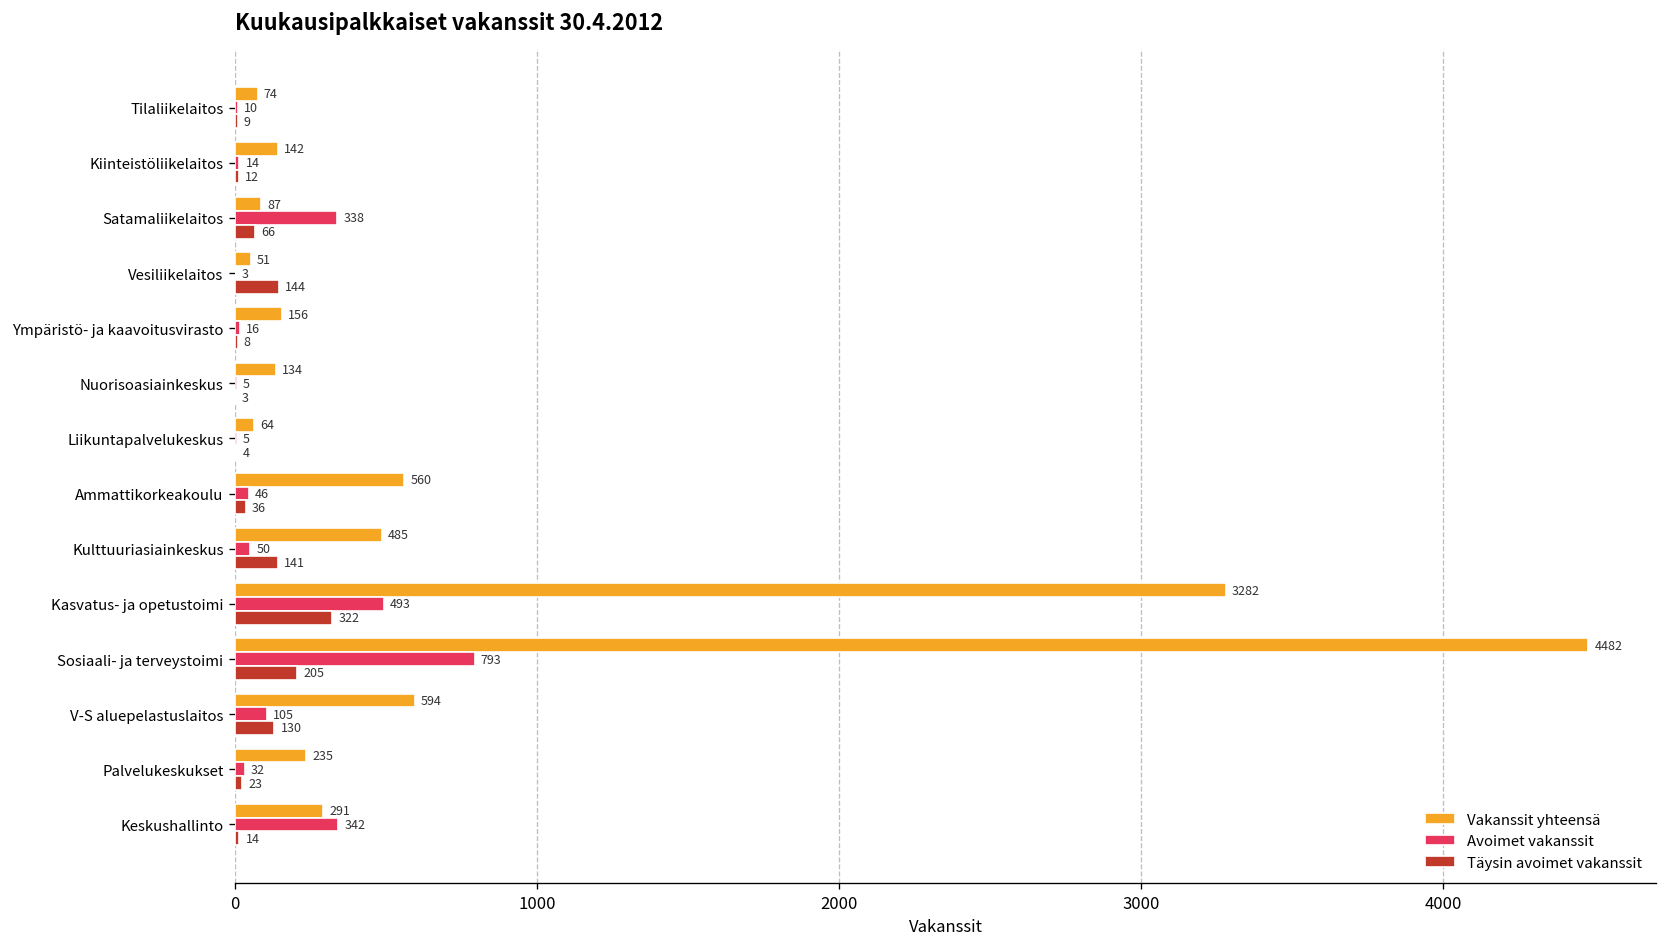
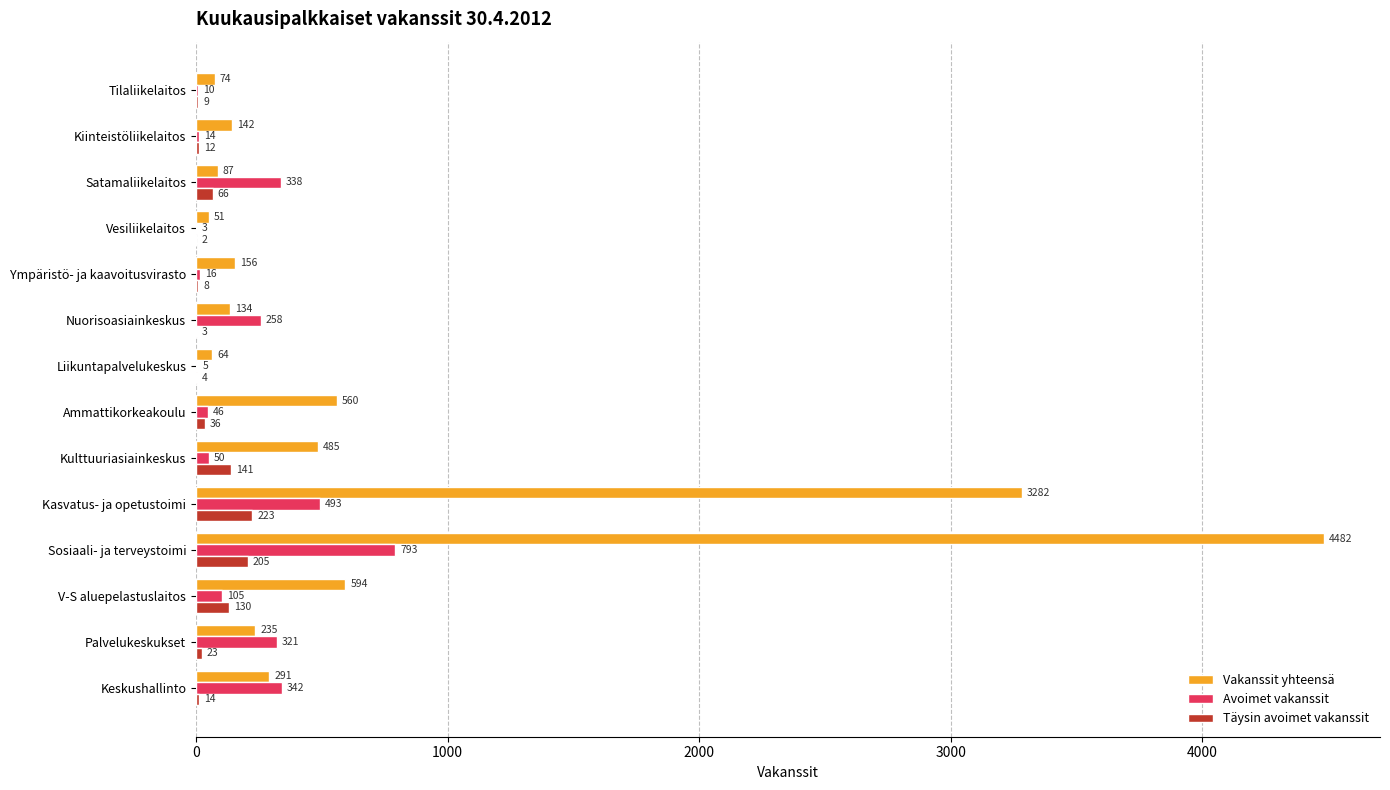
  {
    "Vakanssit yhteensä": {
      "Tilaliikelaitos": 74,
      "Kiinteistöliikelaitos": 142,
      "Satamaliikelaitos": 87,
      "Vesiliikelaitos": 51,
      "Ympäristö- ja kaavoitusvirasto": 156,
      "Nuorisoasiainkeskus": 134,
      "Liikuntapalvelukeskus": 64,
      "Ammattikorkeakoulu": 560,
      "Kulttuuriasiainkeskus": 485,
      "Kasvatus- ja opetustoimi": 3282,
      "Sosiaali- ja terveystoimi": 4482,
      "V-S aluepelastuslaitos": 594,
      "Palvelukeskukset": 235,
      "Keskushallinto": 291
    },
    "Avoimet vakanssit": {
      "Tilaliikelaitos": 10,
      "Kiinteistöliikelaitos": 14,
      "Satamaliikelaitos": 338,
      "Vesiliikelaitos": 3,
      "Ympäristö- ja kaavoitusvirasto": 16,
-     "Nuorisoasiainkeskus": 5,
+     "Nuorisoasiainkeskus": 258,
      "Liikuntapalvelukeskus": 5,
      "Ammattikorkeakoulu": 46,
      "Kulttuuriasiainkeskus": 50,
      "Kasvatus- ja opetustoimi": 493,
      "Sosiaali- ja terveystoimi": 793,
      "V-S aluepelastuslaitos": 105,
-     "Palvelukeskukset": 32,
+     "Palvelukeskukset": 321,
      "Keskushallinto": 342
    },
    "Täysin avoimet vakanssit": {
      "Tilaliikelaitos": 9,
      "Kiinteistöliikelaitos": 12,
      "Satamaliikelaitos": 66,
-     "Vesiliikelaitos": 144,
+     "Vesiliikelaitos": 2,
      "Ympäristö- ja kaavoitusvirasto": 8,
      "Nuorisoasiainkeskus": 3,
      "Liikuntapalvelukeskus": 4,
      "Ammattikorkeakoulu": 36,
      "Kulttuuriasiainkeskus": 141,
-     "Kasvatus- ja opetustoimi": 322,
+     "Kasvatus- ja opetustoimi": 223,
      "Sosiaali- ja terveystoimi": 205,
      "V-S aluepelastuslaitos": 130,
      "Palvelukeskukset": 23,
      "Keskushallinto": 14
    }
  }
